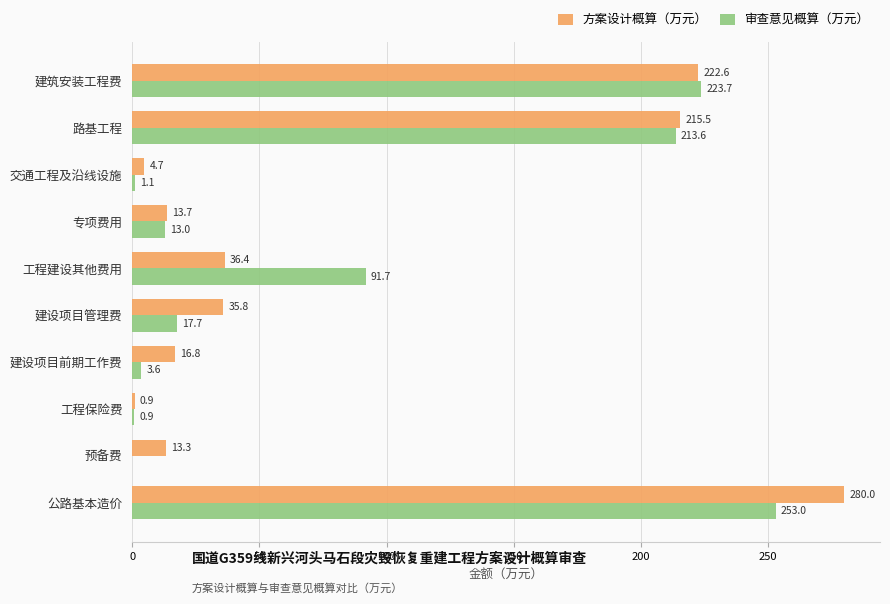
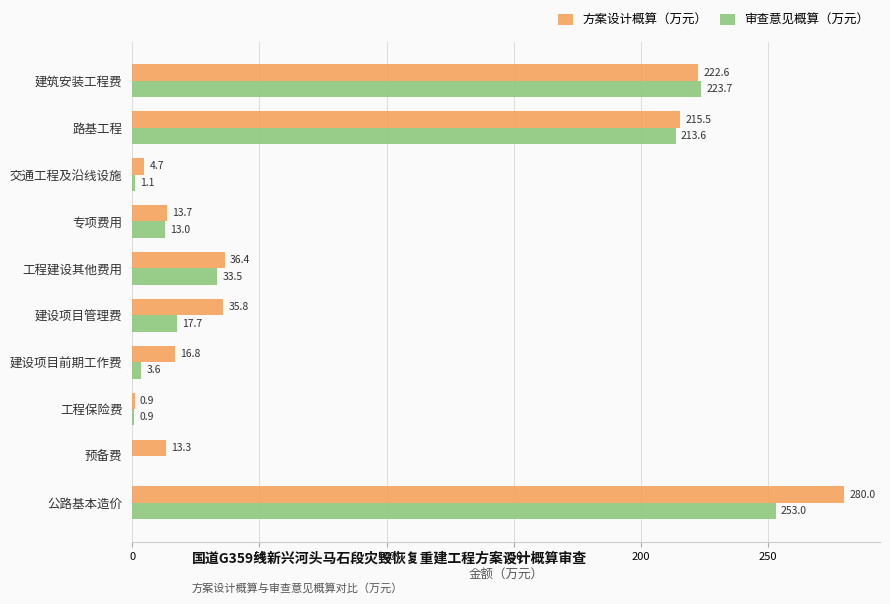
  {
    "方案设计概算（万元）": {
      "建筑安装工程费": 222.6,
      "路基工程": 215.5,
      "交通工程及沿线设施": 4.7,
      "专项费用": 13.7,
      "工程建设其他费用": 36.4,
      "建设项目管理费": 35.8,
      "建设项目前期工作费": 16.8,
      "工程保险费": 0.9,
      "预备费": 13.3,
      "公路基本造价": 280.0
    },
    "审查意见概算（万元）": {
      "建筑安装工程费": 223.7,
      "路基工程": 213.6,
      "交通工程及沿线设施": 1.1,
      "专项费用": 13.0,
-     "工程建设其他费用": 91.7,
+     "工程建设其他费用": 33.5,
      "建设项目管理费": 17.7,
      "建设项目前期工作费": 3.6,
      "工程保险费": 0.9,
      "公路基本造价": 253.0
    }
  }
